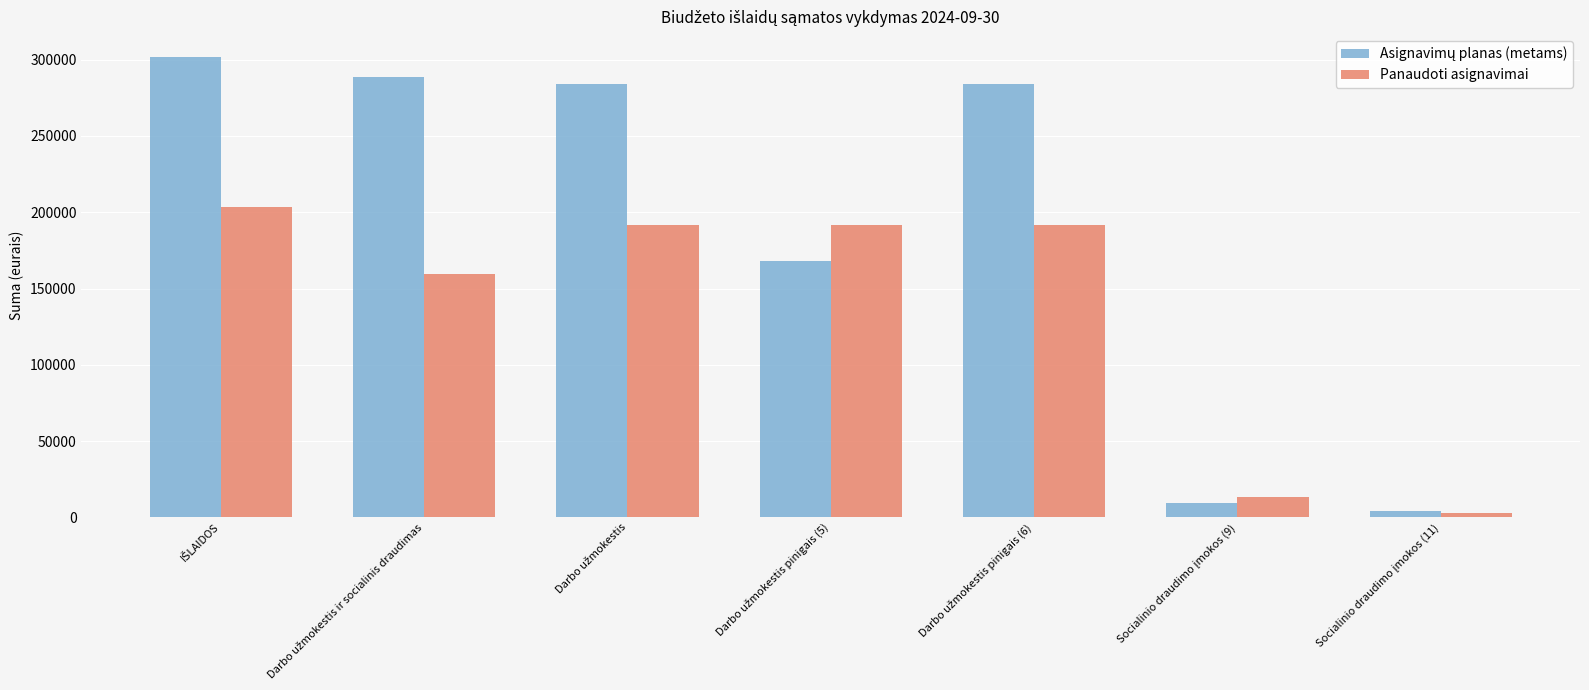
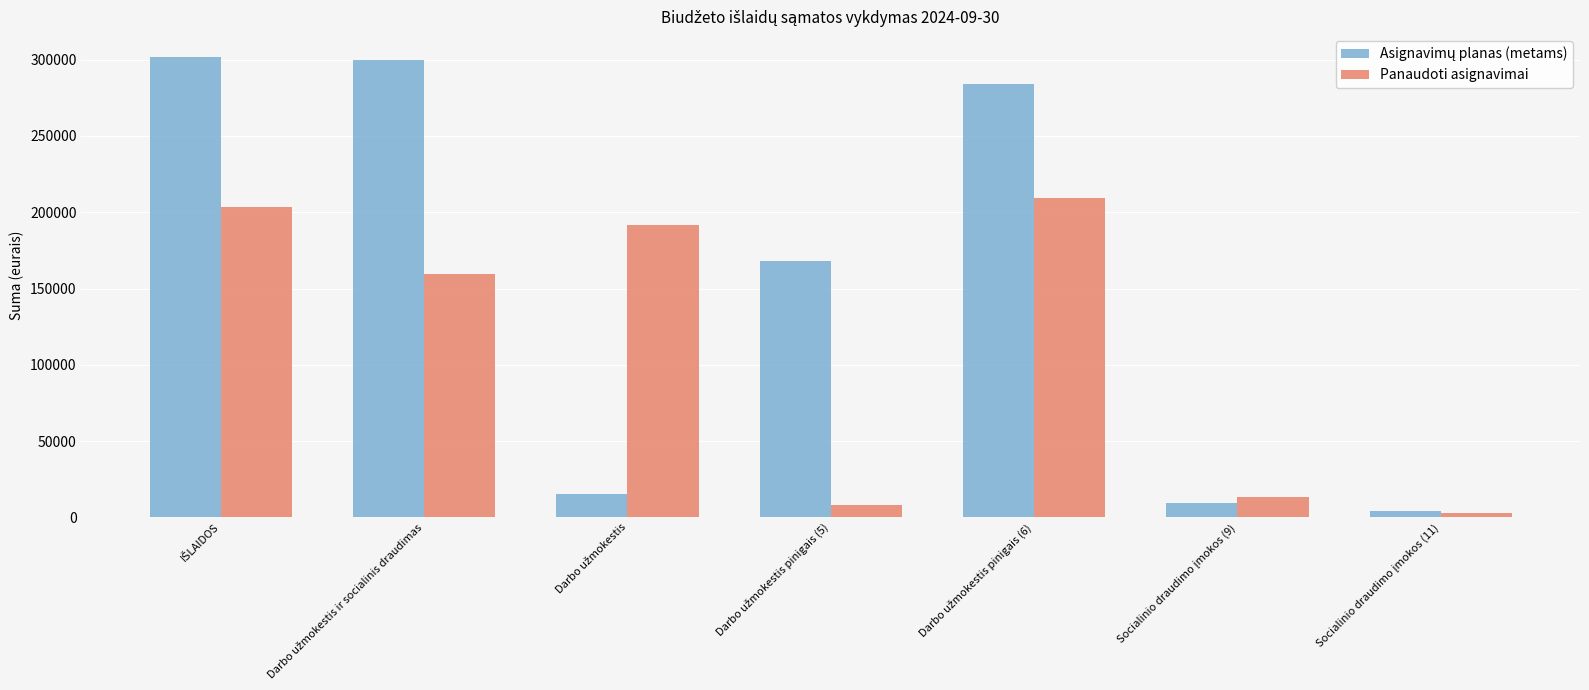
  {
    "Asignavimų planas (metams)": {
      "IŠLAIDOS": 302000,
-     "Darbo užmokestis ir socialinis draudimas": 289000,
-     "Darbo užmokestis": 284000,
+     "Darbo užmokestis ir socialinis draudimas": 300000,
+     "Darbo užmokestis": 15000,
      "Darbo užmokestis pinigais (5)": 168000,
      "Darbo užmokestis pinigais (6)": 284000,
      "Socialinio draudimo įmokos (9)": 9000,
      "Socialinio draudimo įmokos (11)": 4000
    },
    "Panaudoti asignavimai": {
      "IŠLAIDOS": 204000,
      "Darbo užmokestis ir socialinis draudimas": 159000,
      "Darbo užmokestis": 192000,
-     "Darbo užmokestis pinigais (5)": 192000,
-     "Darbo užmokestis pinigais (6)": 192000,
+     "Darbo užmokestis pinigais (5)": 8000,
+     "Darbo užmokestis pinigais (6)": 209000,
      "Socialinio draudimo įmokos (9)": 13000,
      "Socialinio draudimo įmokos (11)": 3000
    }
  }
